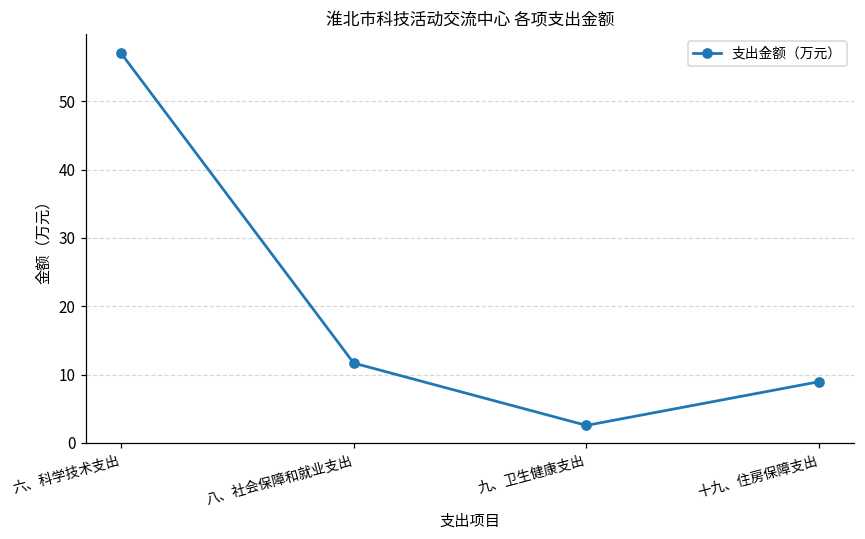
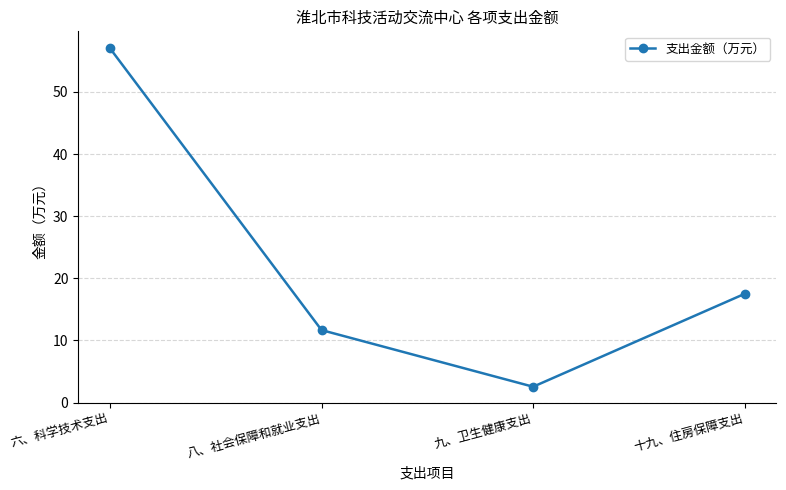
  {
    "六、科学技术支出": 57,
    "八、社会保障和就业支出": 12,
    "九、卫生健康支出": 3,
-   "十九、住房保障支出": 9
+   "十九、住房保障支出": 18
  }
